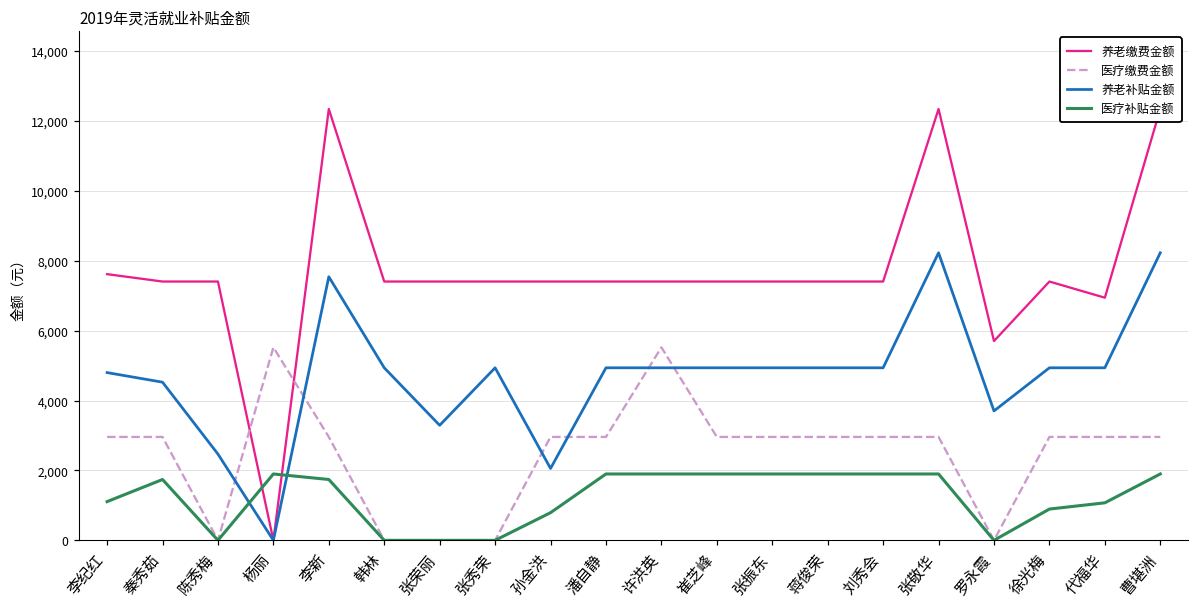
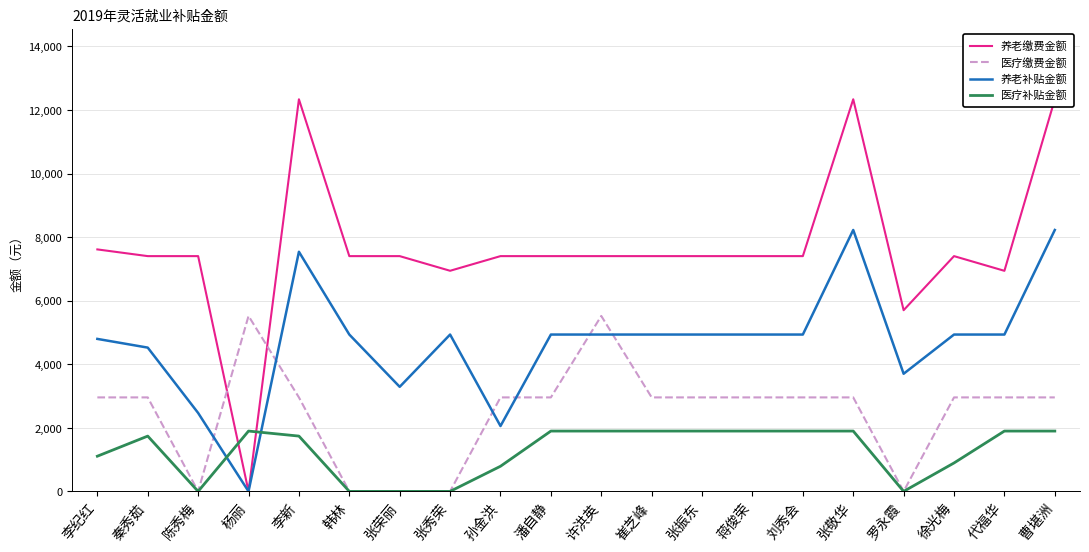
  {
    "养老缴费金额": {
      "李纪红": "7,600",
      "秦秀茹": "7,400",
      "陈秀梅": "7,400",
      "李新": "12,300",
      "韩林": "7,400",
      "张荣丽": "7,400",
-     "张秀荣": "7,400",
+     "张秀荣": "6,900",
      "孙金洪": "7,400",
      "潘自静": "7,400",
      "许洪英": "7,400",
      "崔芝峰": "7,400",
      "张振东": "7,400",
      "蒋俊荣": "7,400",
      "刘秀会": "7,400",
      "张敬华": "12,300",
      "罗永霞": "5,700",
      "徐光梅": "7,400",
      "代福华": "6,900"
    },
    "医疗缴费金额": {
      "李纪红": "3,000",
      "秦秀茹": "3,000",
      "杨丽": "5,500",
      "李新": "3,000",
      "孙金洪": "3,000",
      "潘自静": "3,000",
      "许洪英": "5,500",
      "崔芝峰": "3,000",
      "张振东": "3,000",
      "蒋俊荣": "3,000",
      "刘秀会": "3,000",
      "张敬华": "3,000",
      "徐光梅": "3,000",
      "代福华": "3,000",
      "曹堪洲": "3,000"
    },
    "养老补贴金额": {
      "李纪红": "4,800",
      "秦秀茹": "4,500",
      "陈秀梅": "2,500",
      "李新": "7,500",
      "韩林": "4,900",
      "张荣丽": "3,300",
      "张秀荣": "4,900",
      "孙金洪": "2,100",
      "潘自静": "4,900",
      "许洪英": "4,900",
      "崔芝峰": "4,900",
      "张振东": "4,900",
      "蒋俊荣": "4,900",
      "刘秀会": "4,900",
      "张敬华": "8,200",
      "罗永霞": "3,700",
      "徐光梅": "4,900",
      "代福华": "4,900",
      "曹堪洲": "8,200"
    },
    "医疗补贴金额": {
      "李纪红": "1,100",
      "秦秀茹": "1,700",
      "杨丽": "1,900",
      "李新": "1,700",
      "孙金洪": "800",
      "潘自静": "1,900",
      "许洪英": "1,900",
      "崔芝峰": "1,900",
      "张振东": "1,900",
      "蒋俊荣": "1,900",
      "刘秀会": "1,900",
      "张敬华": "1,900",
      "徐光梅": "900",
-     "代福华": "1,100",
+     "代福华": "1,900",
      "曹堪洲": "1,900"
    }
  }
